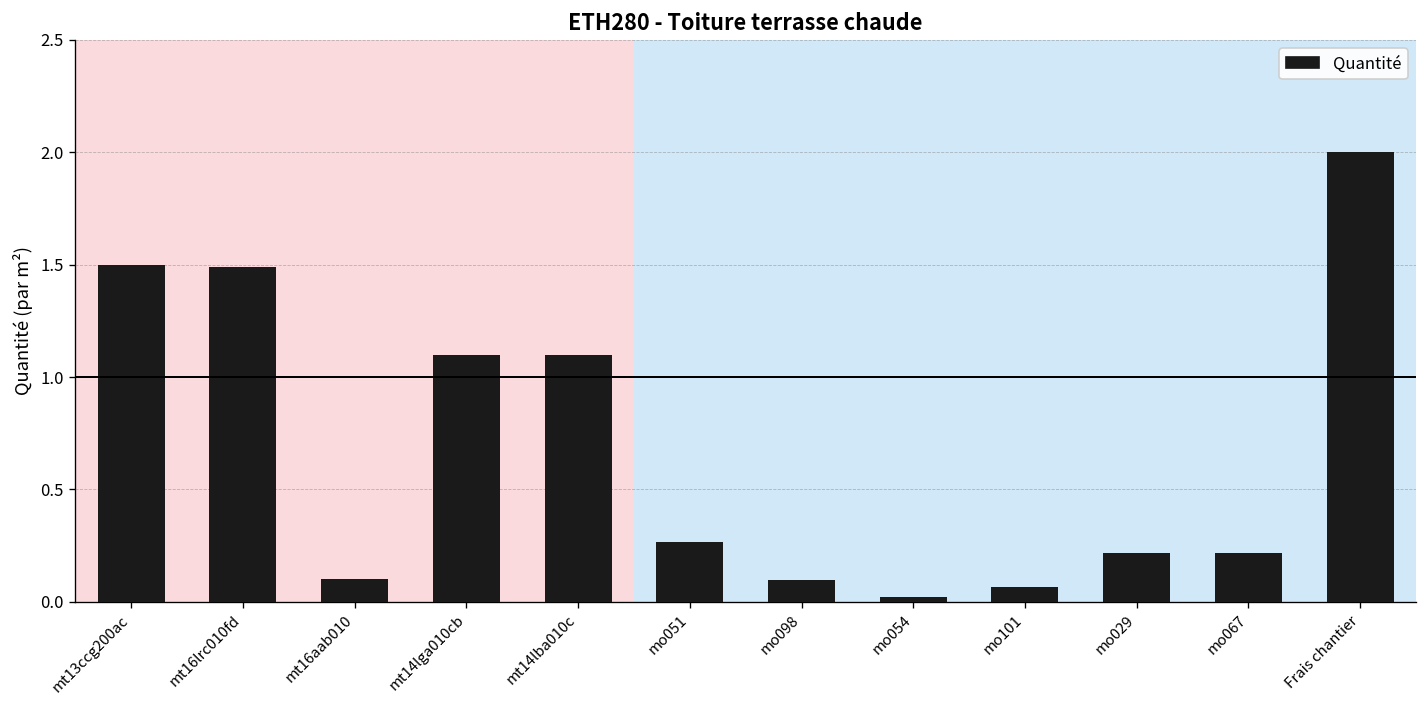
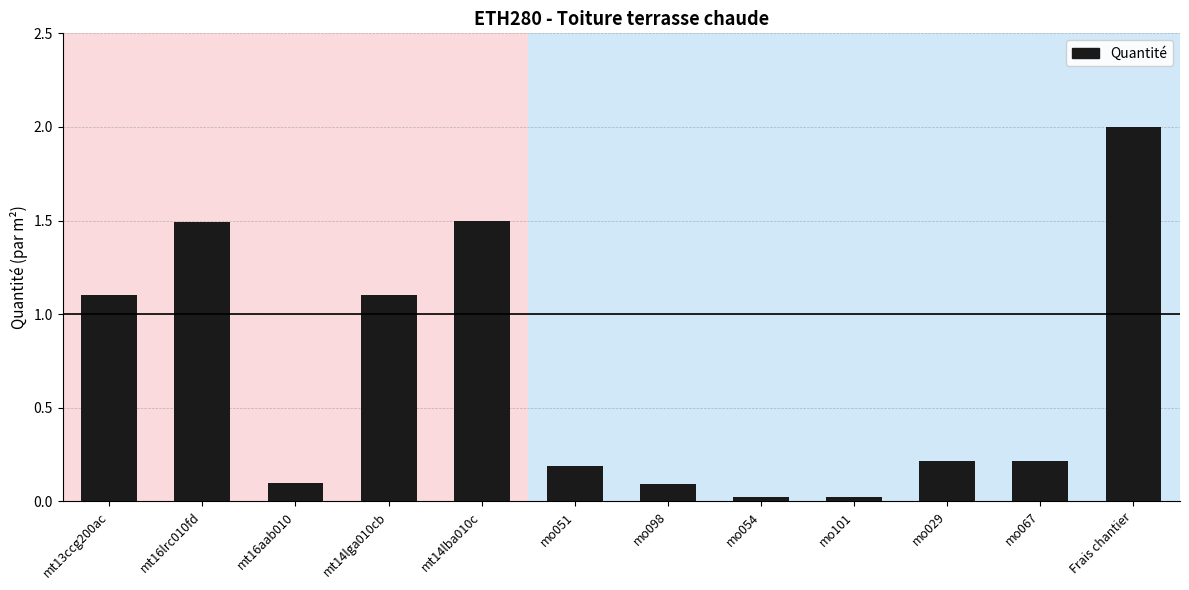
  {
-   "mt13ccg200ac": 1.5,
+   "mt13ccg200ac": 1.1,
    "mt16lrc010fd": 1.49,
    "mt16aab010": 0.10,
    "mt14lga010cb": 1.10,
-   "mt14lba010c": 1.1,
-   "mo051": 0.27,
+   "mt14lba010c": 1.5,
+   "mo051": 0.19,
    "mo098": 0.10,
    "mo054": 0.02,
-   "mo101": 0.06,
+   "mo101": 0.02,
    "mo029": 0.22,
    "mo067": 0.22,
    "Frais chantier": 2.00
  }
